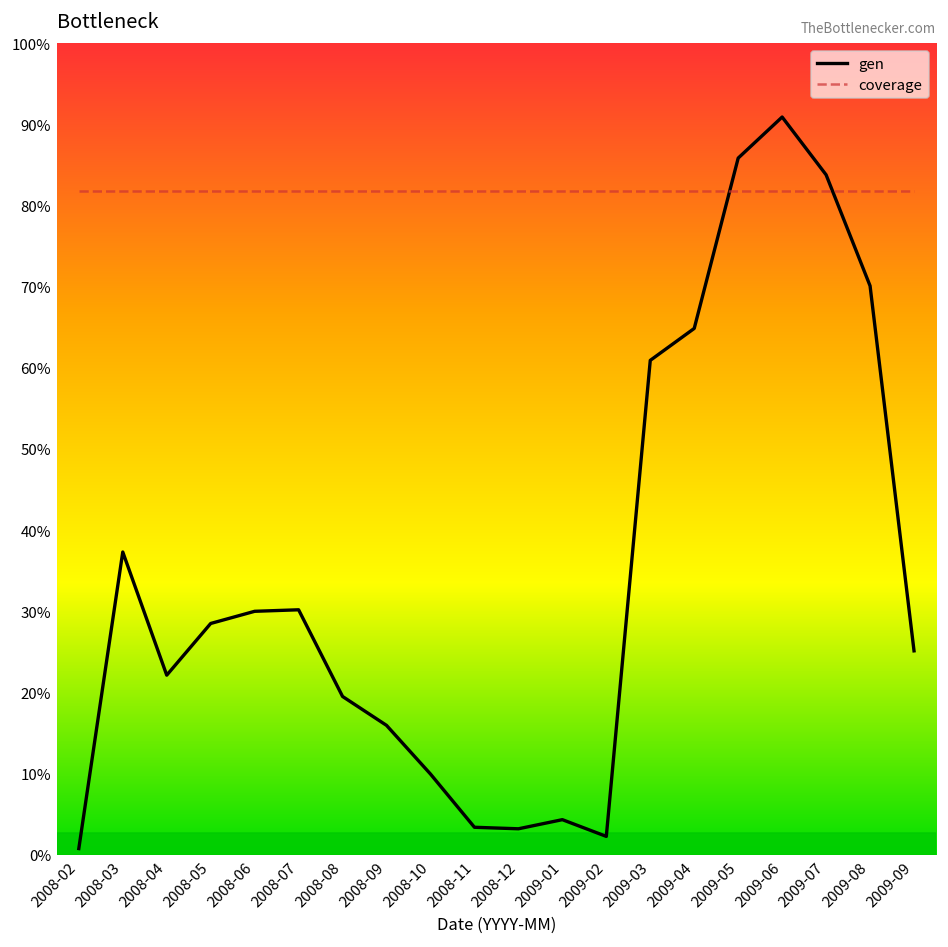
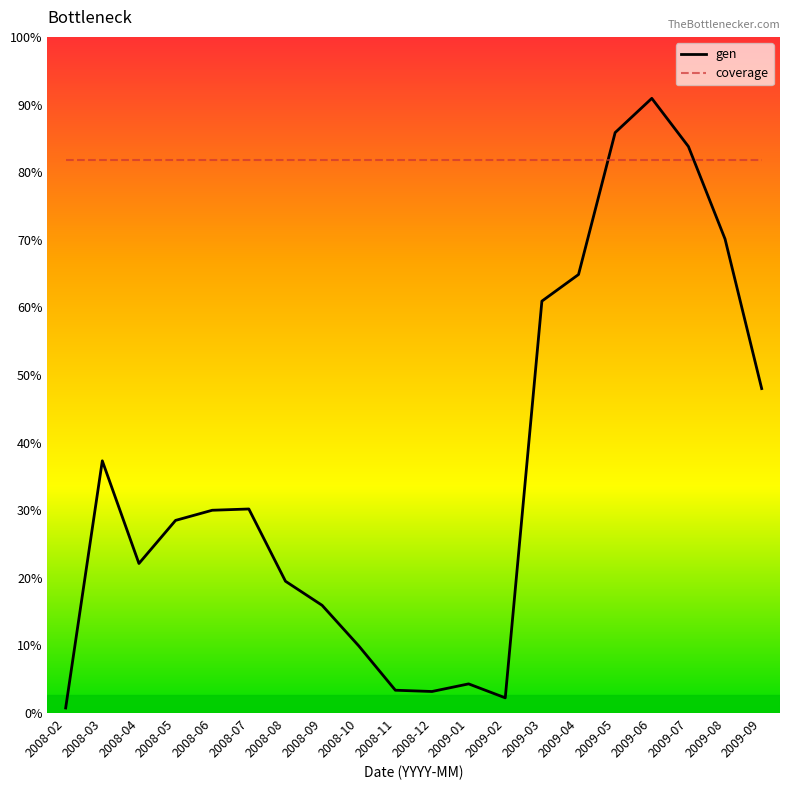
  {
    "gen": {
      "2008-03": "37%",
      "2008-04": "22%",
      "2008-05": "28%",
      "2008-06": "30%",
      "2008-07": "30%",
      "2008-08": "19%",
      "2008-09": "16%",
      "2008-10": "10%",
      "2008-11": "3%",
      "2008-12": "3%",
      "2009-01": "4%",
      "2009-03": "61%",
      "2009-04": "65%",
      "2009-05": "86%",
      "2009-06": "91%",
      "2009-07": "84%",
      "2009-08": "70%",
-     "2009-09": "25%"
+     "2009-09": "48%"
    },
    "coverage": {
      "2008-02": "82%",
      "2008-03": "82%",
      "2008-04": "82%",
      "2008-05": "82%",
      "2008-06": "82%",
      "2008-07": "82%",
      "2008-08": "82%",
      "2008-09": "82%",
      "2008-10": "82%",
      "2008-11": "82%",
      "2008-12": "82%",
      "2009-01": "82%",
      "2009-02": "82%",
      "2009-03": "82%",
      "2009-04": "82%",
      "2009-05": "82%",
      "2009-06": "82%",
      "2009-07": "82%",
      "2009-08": "82%",
      "2009-09": "82%"
    }
  }
